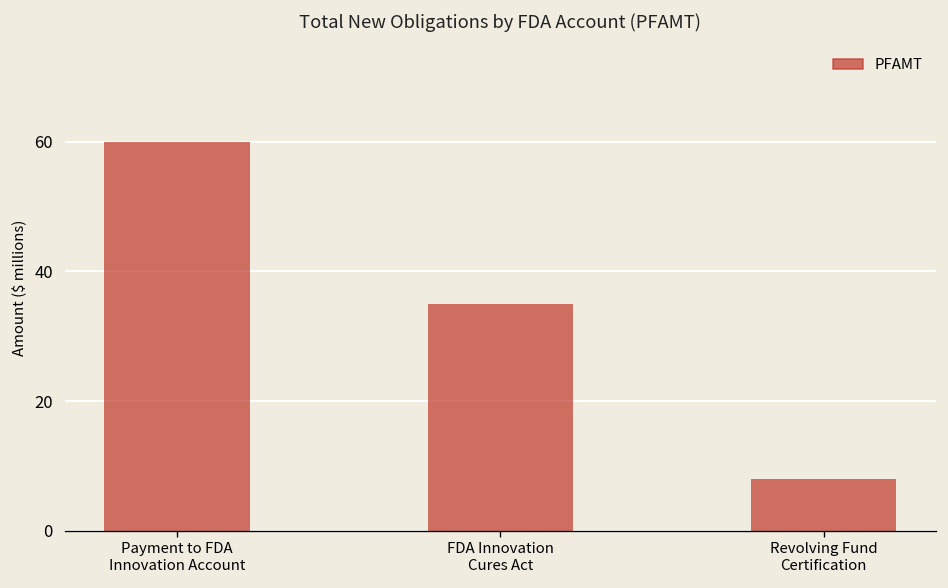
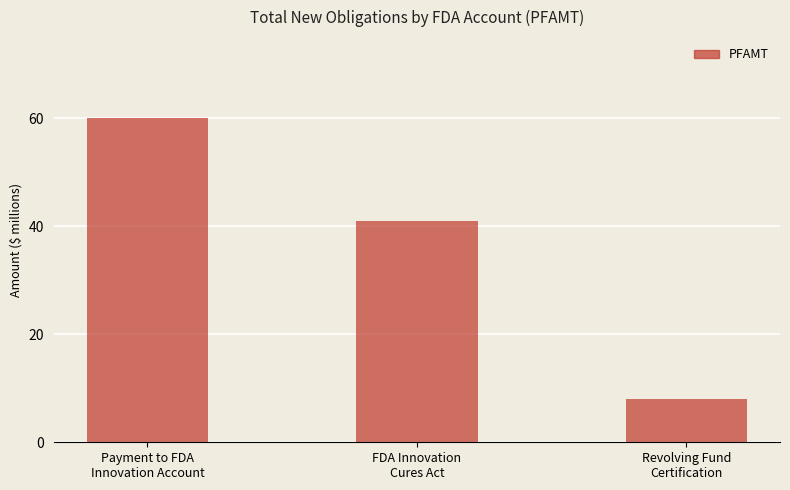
  {
    "Payment to FDA Innovation Account": 60,
-   "FDA Innovation Cures Act": 35,
+   "FDA Innovation Cures Act": 41,
    "Revolving Fund Certification": 8
  }
